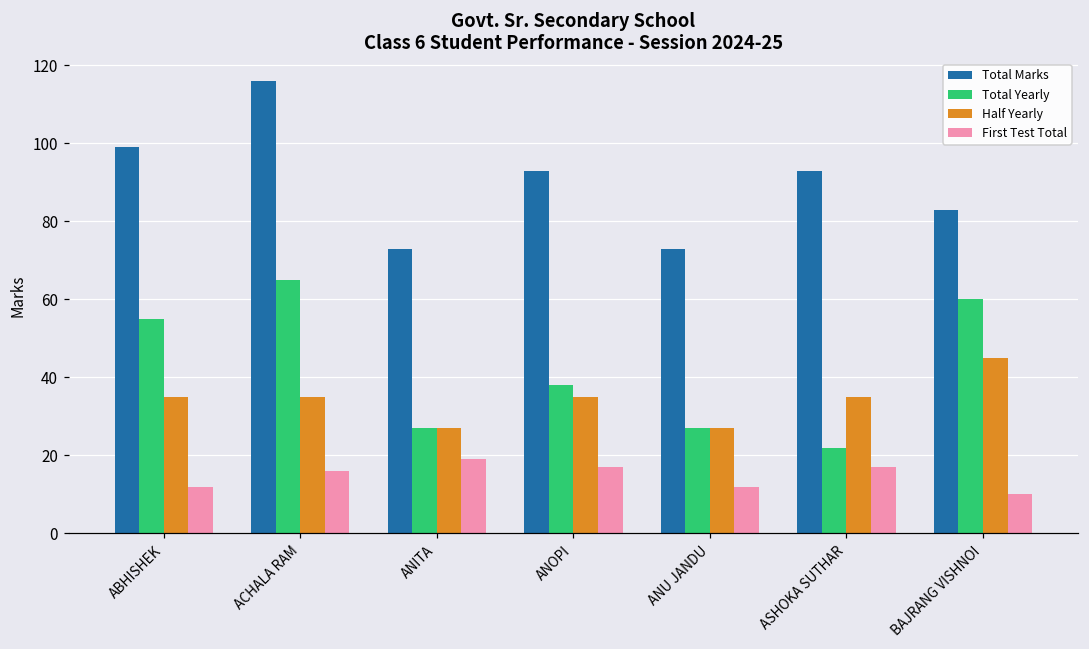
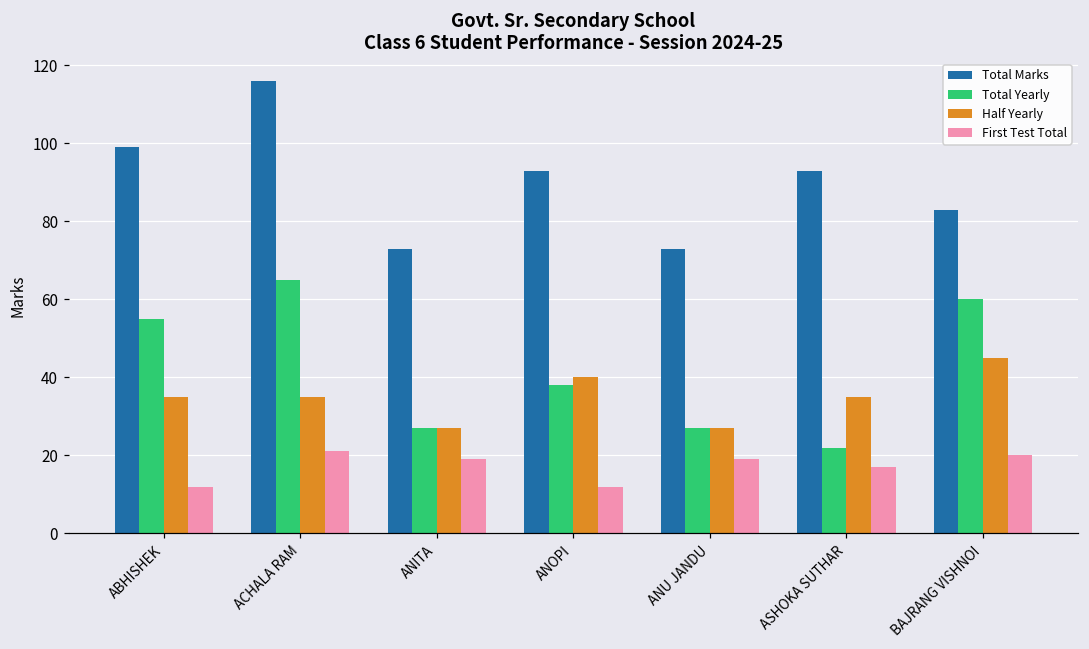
  {
    "Total Marks": {
      "ABHISHEK": 99,
      "ACHALA RAM": 116,
      "ANITA": 73,
      "ANOPI": 93,
      "ANU JANDU": 73,
      "ASHOKA SUTHAR": 93,
      "BAJRANG VISHNOI": 83
    },
    "Total Yearly": {
      "ABHISHEK": 55,
      "ACHALA RAM": 65,
      "ANITA": 27,
      "ANOPI": 38,
      "ANU JANDU": 27,
      "ASHOKA SUTHAR": 22,
      "BAJRANG VISHNOI": 60
    },
    "Half Yearly": {
      "ABHISHEK": 35,
      "ACHALA RAM": 35,
      "ANITA": 27,
-     "ANOPI": 35,
+     "ANOPI": 40,
      "ANU JANDU": 27,
      "ASHOKA SUTHAR": 35,
      "BAJRANG VISHNOI": 45
    },
    "First Test Total": {
      "ABHISHEK": 12,
-     "ACHALA RAM": 16,
+     "ACHALA RAM": 21,
      "ANITA": 19,
-     "ANOPI": 17,
-     "ANU JANDU": 12,
+     "ANOPI": 12,
+     "ANU JANDU": 19,
      "ASHOKA SUTHAR": 17,
-     "BAJRANG VISHNOI": 10
+     "BAJRANG VISHNOI": 20
    }
  }
